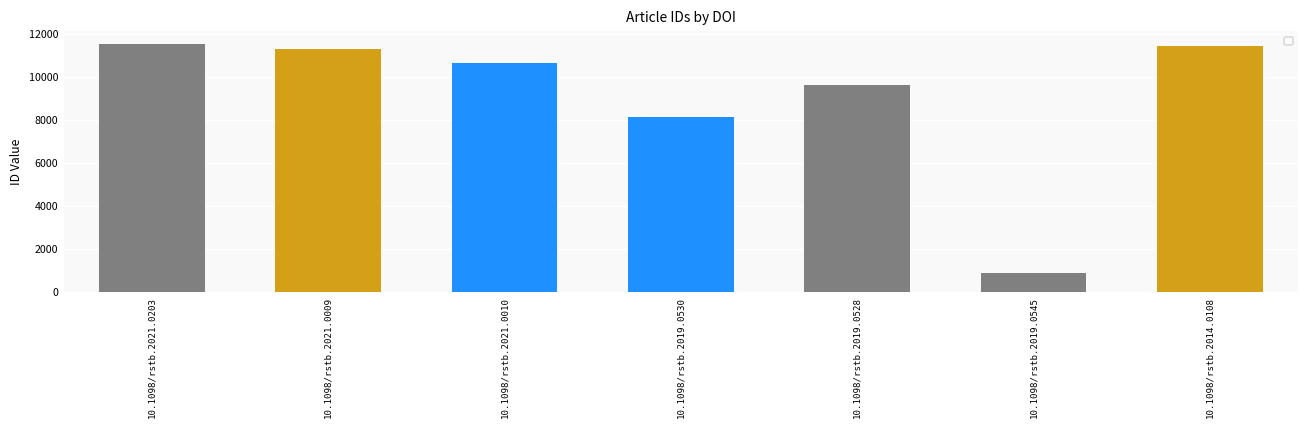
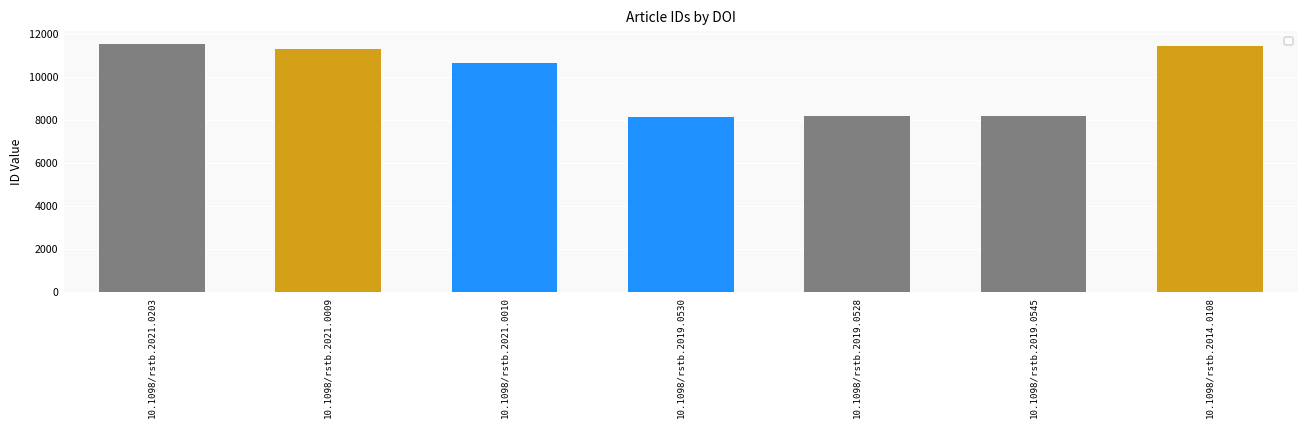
  {
    "10.1098/rstb.2021.0203": 11500,
    "10.1098/rstb.2021.0009": 11300,
    "10.1098/rstb.2021.0010": 10700,
    "10.1098/rstb.2019.0530": 8100,
-   "10.1098/rstb.2019.0528": 9600,
-   "10.1098/rstb.2019.0545": 900,
+   "10.1098/rstb.2019.0528": 8200,
+   "10.1098/rstb.2019.0545": 8200,
    "10.1098/rstb.2014.0108": 11400
  }
